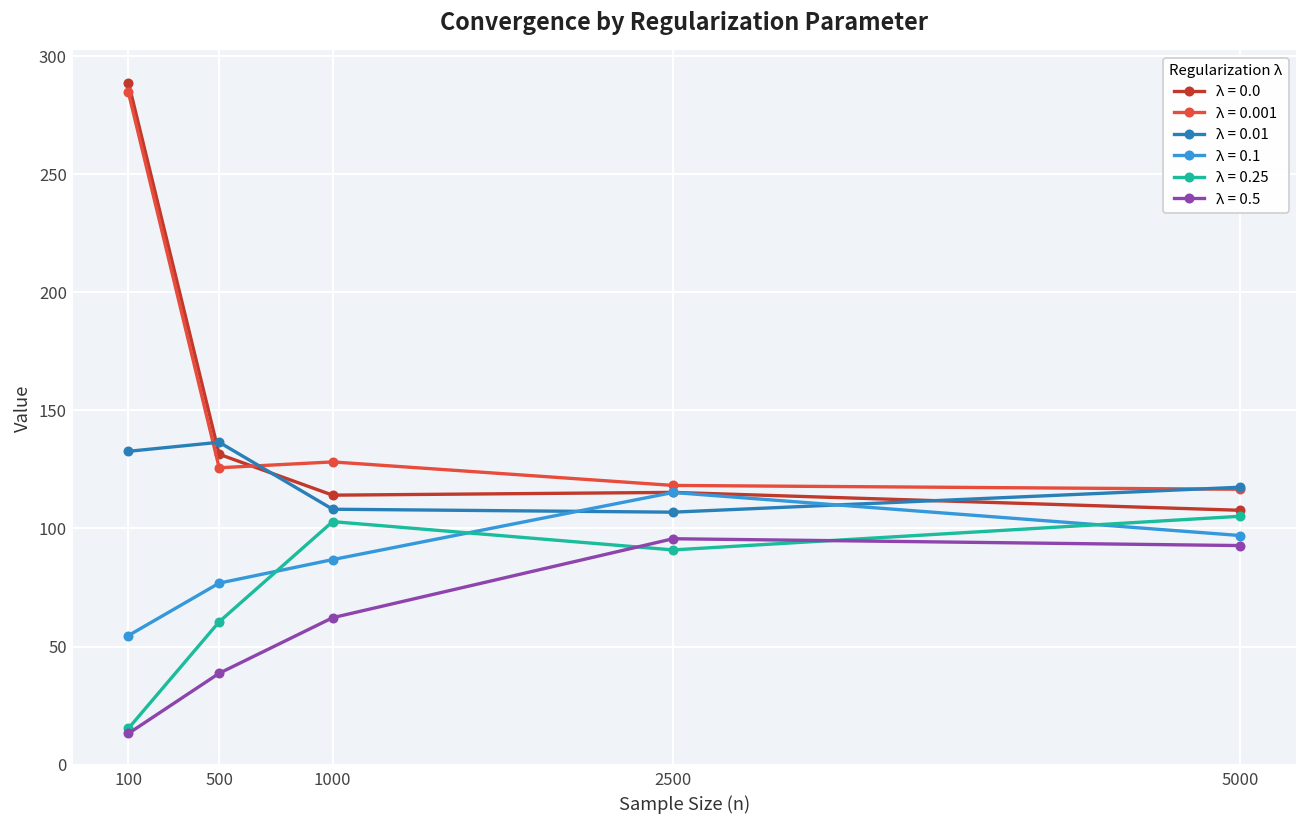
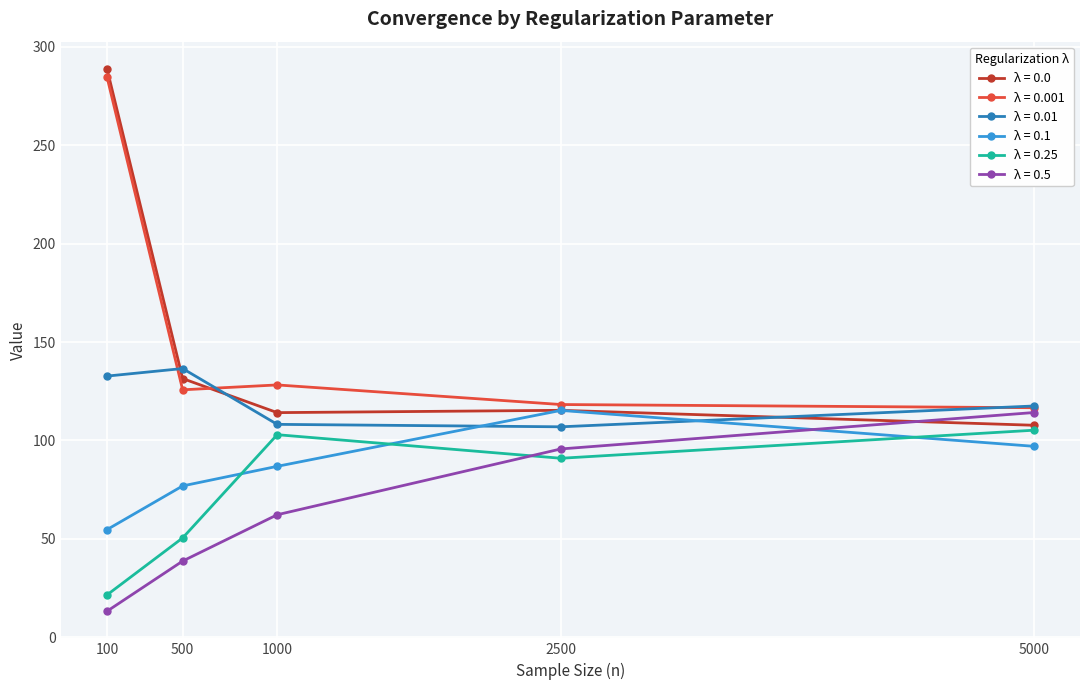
  {
    "λ = 0.25": {
-     "100": 15,
-     "500": 60,
+     "100": 21,
+     "500": 50,
      "1000": 103,
      "2500": 91,
      "5000": 105
    },
    "λ = 0.5": {
      "100": 13,
      "500": 39,
      "1000": 62,
      "2500": 96,
-     "5000": 93
+     "5000": 114
    }
  }
